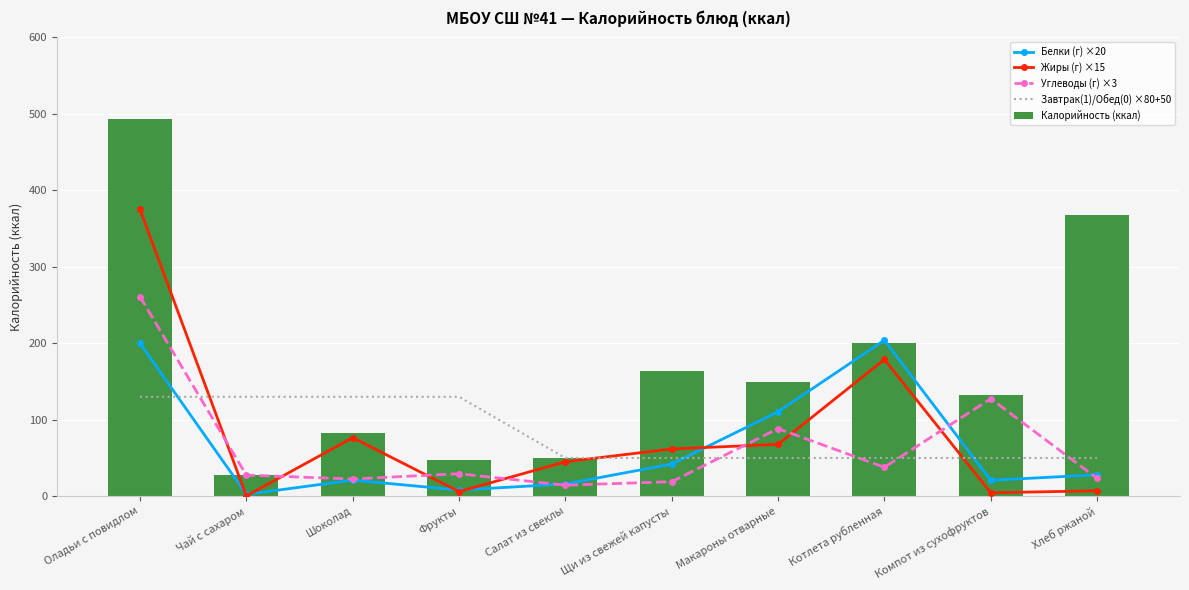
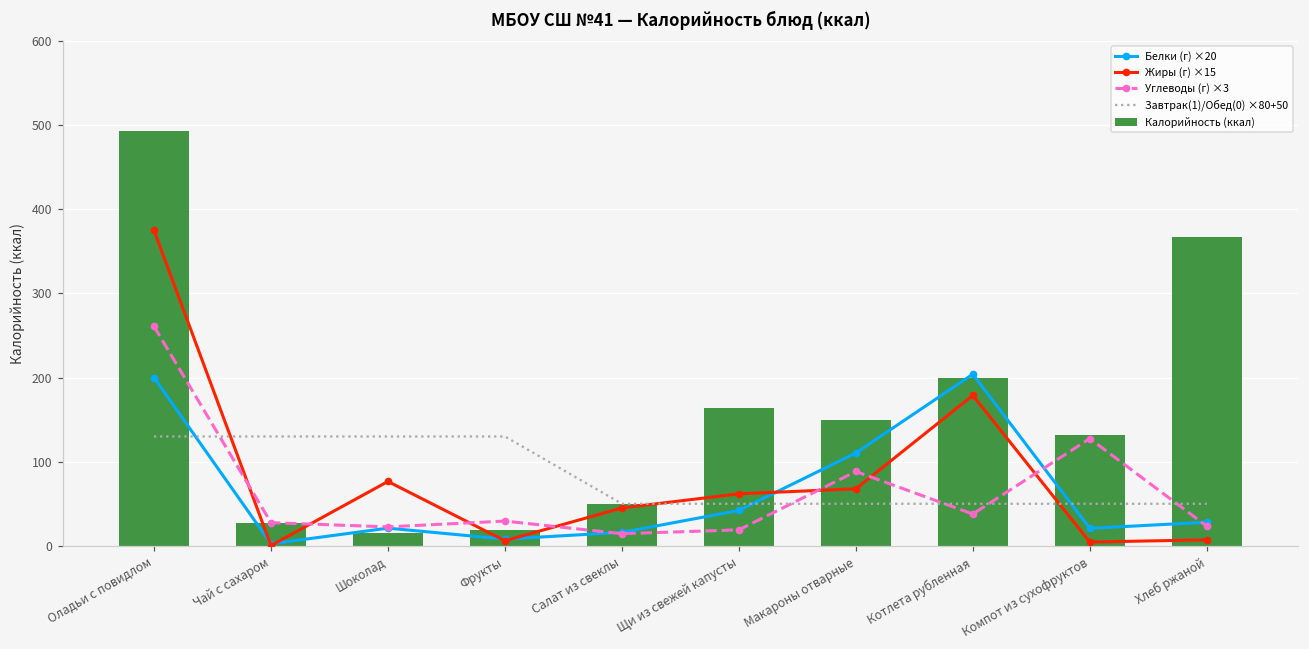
  {
    "Белки (г) ×20": {
      "Оладьи с повидлом": 200,
      "Щи из свежей капусты": 40,
      "Макароны отварные": 110,
      "Котлета рубленная": 200,
      "Компот из сухофруктов": 20,
      "Хлеб ржаной": 30
    },
    "Калорийность (ккал)": {
      "Оладьи с повидлом": 490,
      "Чай с сахаром": 30,
-     "Шоколад": 80,
-     "Фрукты": 50,
+     "Шоколад": 10,
+     "Фрукты": 20,
      "Салат из свеклы": 50,
      "Щи из свежей капусты": 160,
      "Макароны отварные": 150,
      "Котлета рубленная": 200,
      "Компот из сухофруктов": 130,
      "Хлеб ржаной": 370
    },
    "Жиры (г) ×15": {
      "Оладьи с повидлом": 380,
      "Шоколад": 80,
      "Салат из свеклы": 50,
      "Щи из свежей капусты": 60,
      "Макароны отварные": 70,
      "Котлета рубленная": 180,
      "Компот из сухофруктов": 0,
      "Хлеб ржаной": 10
    },
    "Углеводы (г) ×3": {
      "Оладьи с повидлом": 260,
      "Чай с сахаром": 30,
      "Фрукты": 30,
      "Щи из свежей капусты": 20,
      "Макароны отварные": 90,
      "Котлета рубленная": 40,
      "Компот из сухофруктов": 130,
      "Хлеб ржаной": 20
    },
    "Завтрак(1)/Обед(0) ×80+50": {
      "Оладьи с повидлом": 130,
      "Чай с сахаром": 130,
      "Шоколад": 130,
      "Фрукты": 130,
      "Салат из свеклы": 50,
      "Щи из свежей капусты": 50,
      "Макароны отварные": 50,
      "Котлета рубленная": 50,
      "Компот из сухофруктов": 50,
      "Хлеб ржаной": 50
    }
  }
